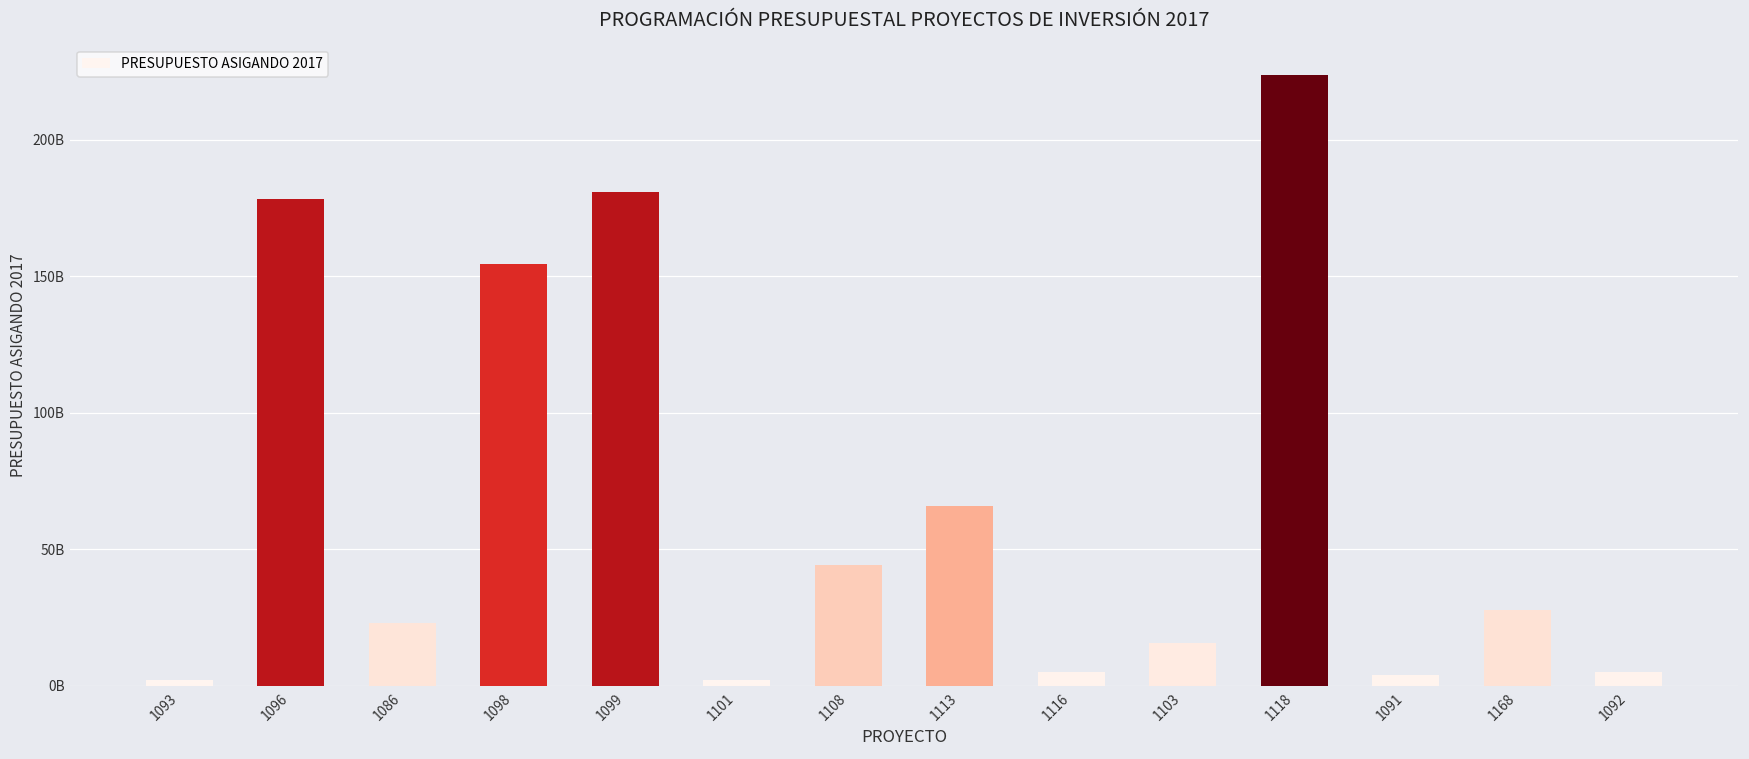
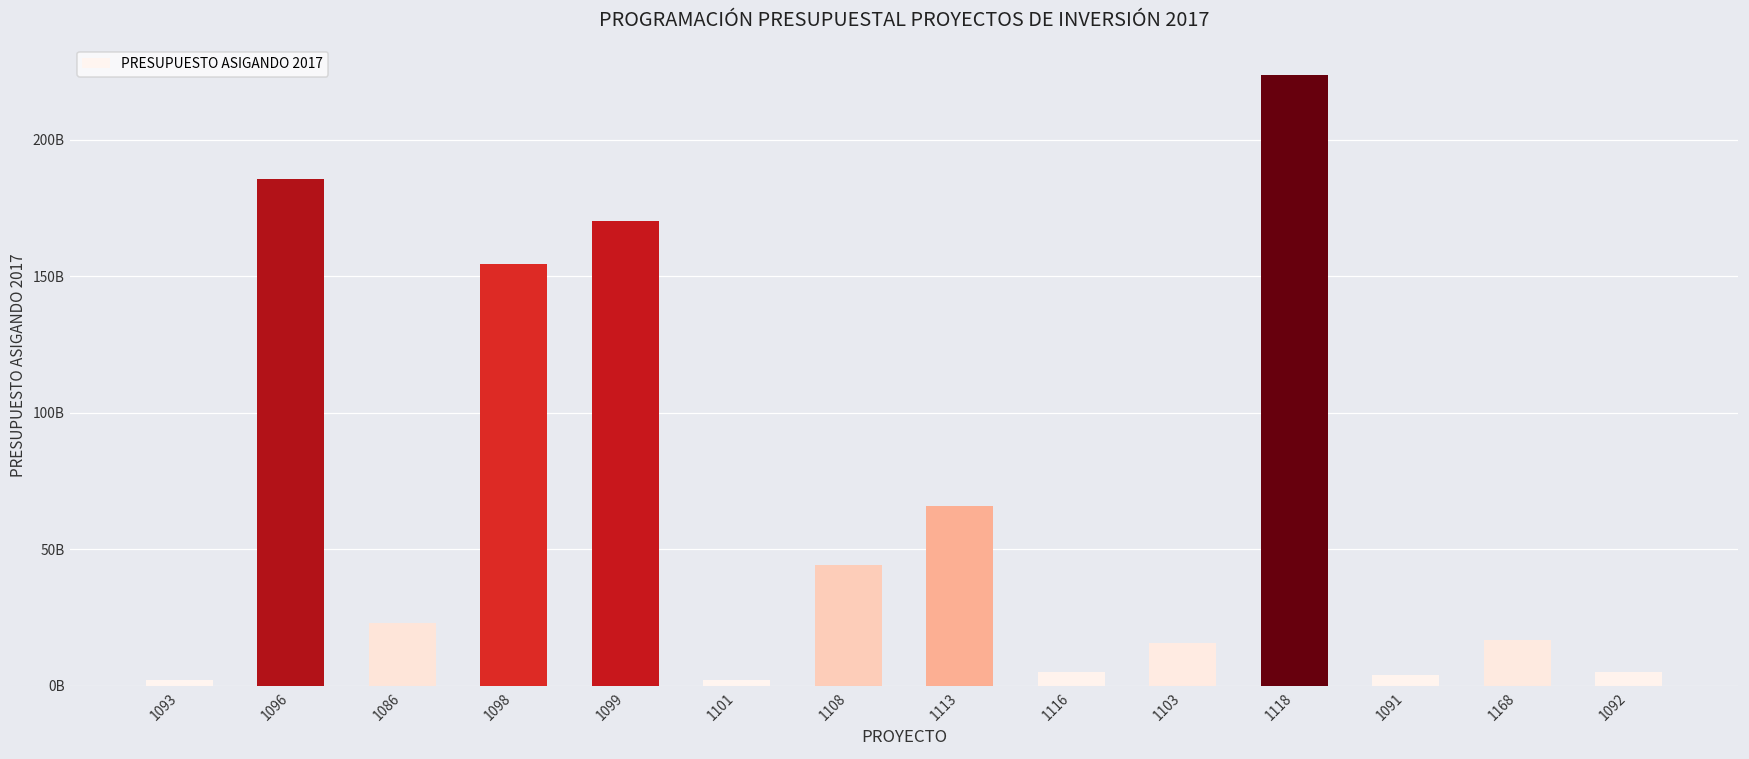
  {
    "1093": 2000000000,
-   "1096": 178000000000,
+   "1096": 186000000000,
    "1086": 23000000000,
    "1098": 154000000000,
-   "1099": 181000000000,
+   "1099": 170000000000,
    "1101": 2000000000,
    "1108": 44000000000,
    "1113": 66000000000,
    "1116": 5000000000,
    "1103": 16000000000,
    "1118": 224000000000,
    "1091": 4000000000,
-   "1168": 28000000000,
+   "1168": 17000000000,
    "1092": 5000000000
  }
